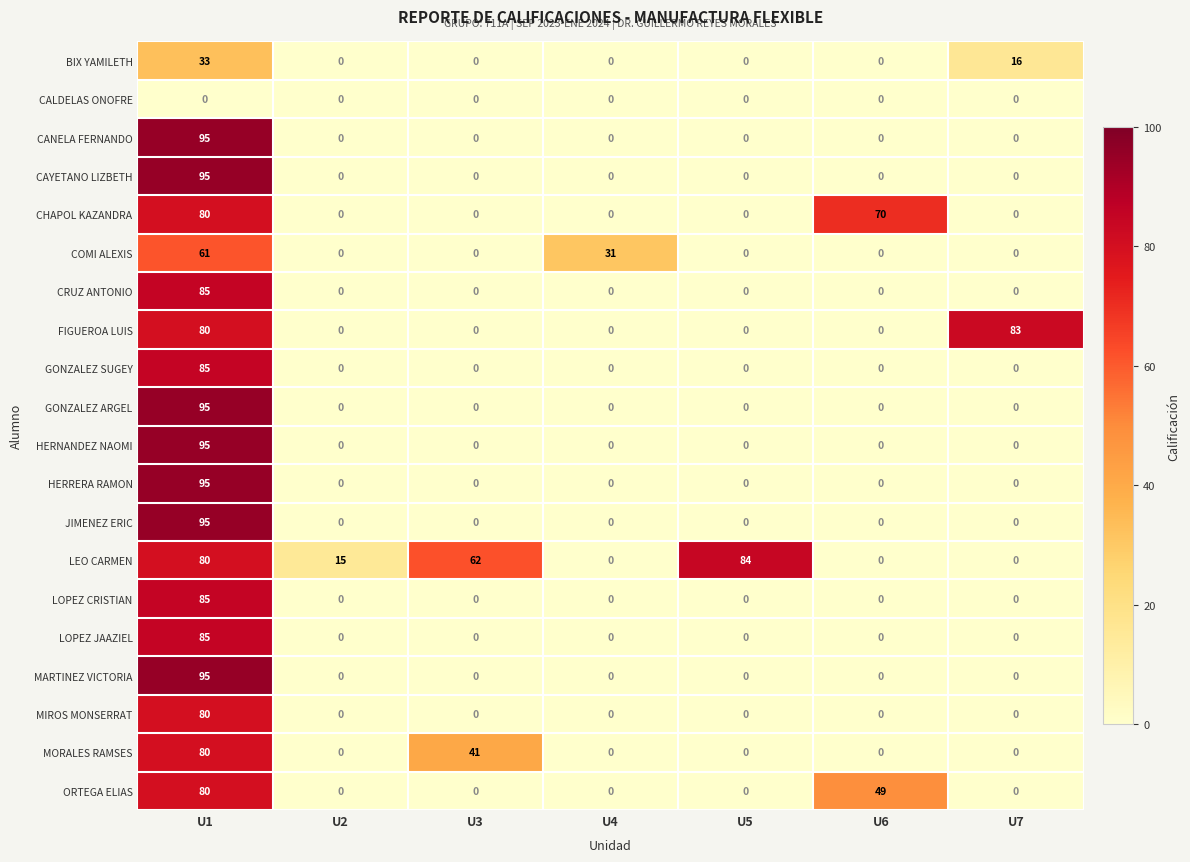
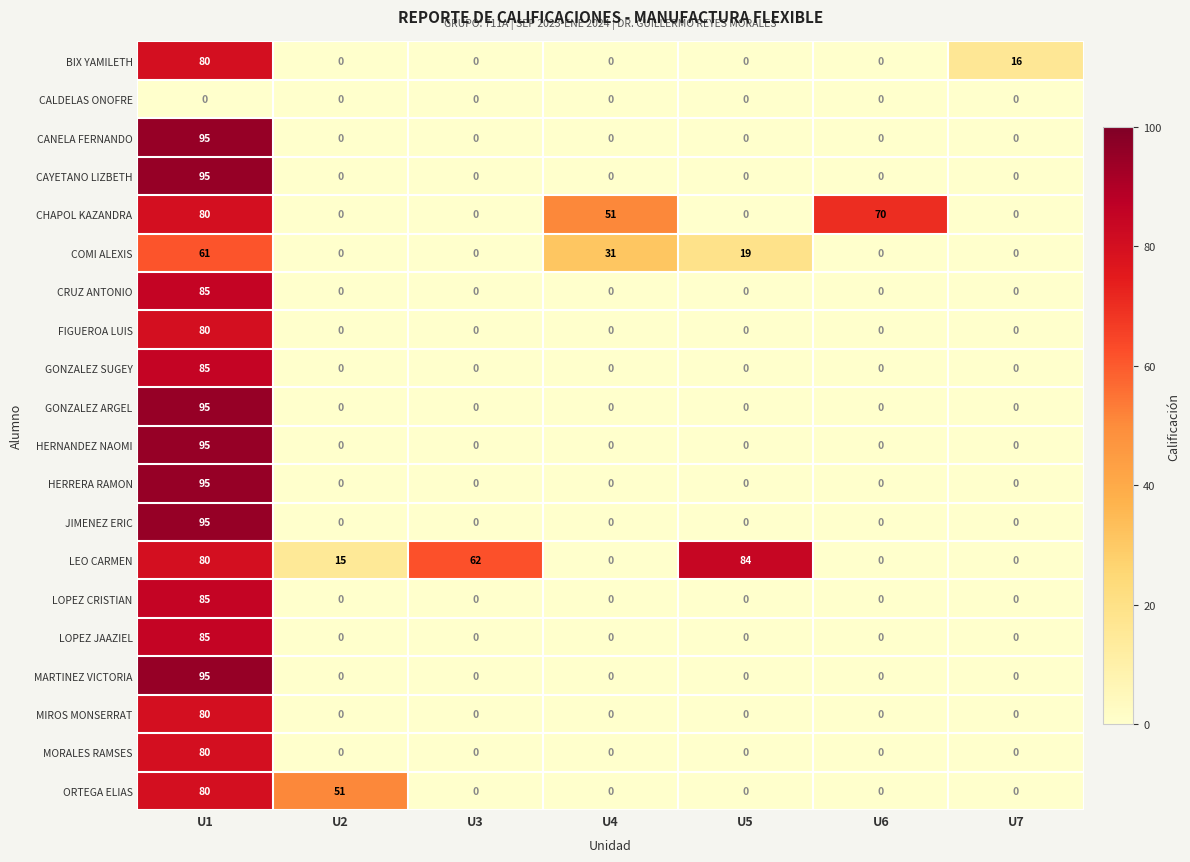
  {
    "BIX YAMILETH": {
-     "U1": 33,
+     "U1": 80,
      "U2": 0,
      "U3": 0,
      "U4": 0,
      "U5": 0,
      "U6": 0,
      "U7": 16
    },
    "CALDELAS ONOFRE": {
      "U1": 0,
      "U2": 0,
      "U3": 0,
      "U4": 0,
      "U5": 0,
      "U6": 0,
      "U7": 0
    },
    "CANELA FERNANDO": {
      "U1": 95,
      "U2": 0,
      "U3": 0,
      "U4": 0,
      "U5": 0,
      "U6": 0,
      "U7": 0
    },
    "CAYETANO LIZBETH": {
      "U1": 95,
      "U2": 0,
      "U3": 0,
      "U4": 0,
      "U5": 0,
      "U6": 0,
      "U7": 0
    },
    "CHAPOL KAZANDRA": {
      "U1": 80,
      "U2": 0,
      "U3": 0,
-     "U4": 0,
+     "U4": 51,
      "U5": 0,
      "U6": 70,
      "U7": 0
    },
    "COMI ALEXIS": {
      "U1": 61,
      "U2": 0,
      "U3": 0,
      "U4": 31,
-     "U5": 0,
+     "U5": 19,
      "U6": 0,
      "U7": 0
    },
    "CRUZ ANTONIO": {
      "U1": 85,
      "U2": 0,
      "U3": 0,
      "U4": 0,
      "U5": 0,
      "U6": 0,
      "U7": 0
    },
    "FIGUEROA LUIS": {
      "U1": 80,
      "U2": 0,
      "U3": 0,
      "U4": 0,
      "U5": 0,
      "U6": 0,
-     "U7": 83
+     "U7": 0
    },
    "GONZALEZ SUGEY": {
      "U1": 85,
      "U2": 0,
      "U3": 0,
      "U4": 0,
      "U5": 0,
      "U6": 0,
      "U7": 0
    },
    "GONZALEZ ARGEL": {
      "U1": 95,
      "U2": 0,
      "U3": 0,
      "U4": 0,
      "U5": 0,
      "U6": 0,
      "U7": 0
    },
    "HERNANDEZ NAOMI": {
      "U1": 95,
      "U2": 0,
      "U3": 0,
      "U4": 0,
      "U5": 0,
      "U6": 0,
      "U7": 0
    },
    "HERRERA RAMON": {
      "U1": 95,
      "U2": 0,
      "U3": 0,
      "U4": 0,
      "U5": 0,
      "U6": 0,
      "U7": 0
    },
    "JIMENEZ ERIC": {
      "U1": 95,
      "U2": 0,
      "U3": 0,
      "U4": 0,
      "U5": 0,
      "U6": 0,
      "U7": 0
    },
    "LEO CARMEN": {
      "U1": 80,
      "U2": 15,
      "U3": 62,
      "U4": 0,
      "U5": 84,
      "U6": 0,
      "U7": 0
    },
    "LOPEZ CRISTIAN": {
      "U1": 85,
      "U2": 0,
      "U3": 0,
      "U4": 0,
      "U5": 0,
      "U6": 0,
      "U7": 0
    },
    "LOPEZ JAAZIEL": {
      "U1": 85,
      "U2": 0,
      "U3": 0,
      "U4": 0,
      "U5": 0,
      "U6": 0,
      "U7": 0
    },
    "MARTINEZ VICTORIA": {
      "U1": 95,
      "U2": 0,
      "U3": 0,
      "U4": 0,
      "U5": 0,
      "U6": 0,
      "U7": 0
    },
    "MIROS MONSERRAT": {
      "U1": 80,
      "U2": 0,
      "U3": 0,
      "U4": 0,
      "U5": 0,
      "U6": 0,
      "U7": 0
    },
    "MORALES RAMSES": {
      "U1": 80,
      "U2": 0,
-     "U3": 41,
+     "U3": 0,
      "U4": 0,
      "U5": 0,
      "U6": 0,
      "U7": 0
    },
    "ORTEGA ELIAS": {
      "U1": 80,
-     "U2": 0,
+     "U2": 51,
      "U3": 0,
      "U4": 0,
      "U5": 0,
-     "U6": 49,
+     "U6": 0,
      "U7": 0
    }
  }
